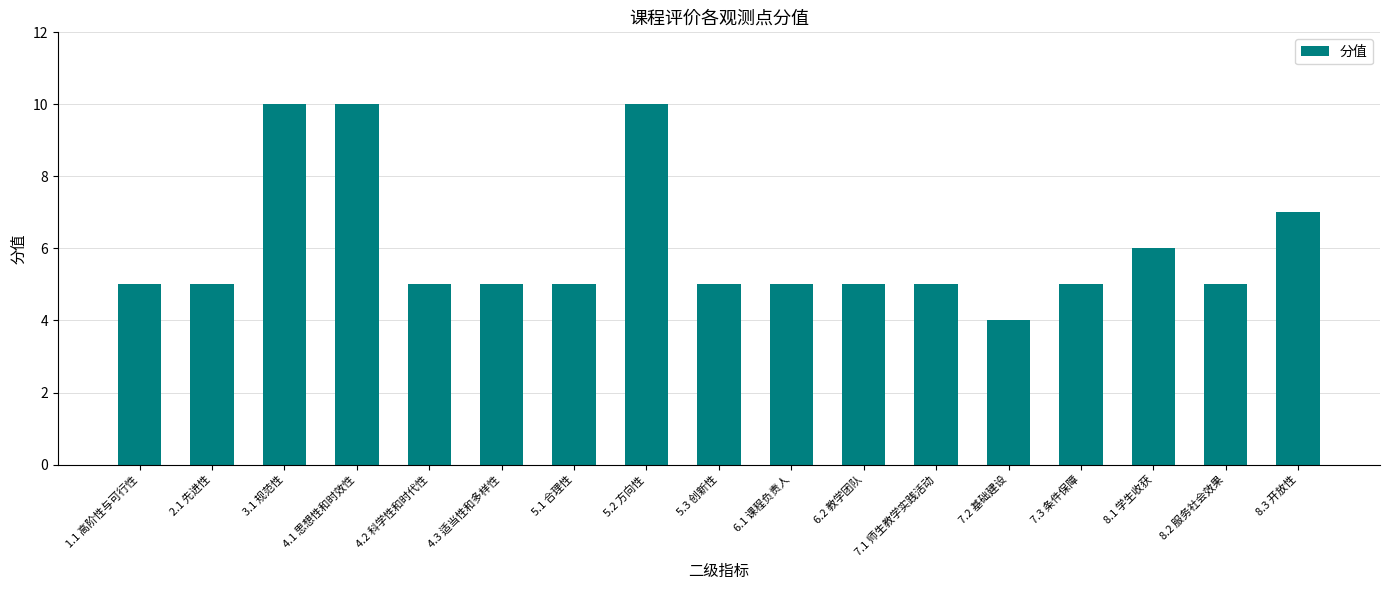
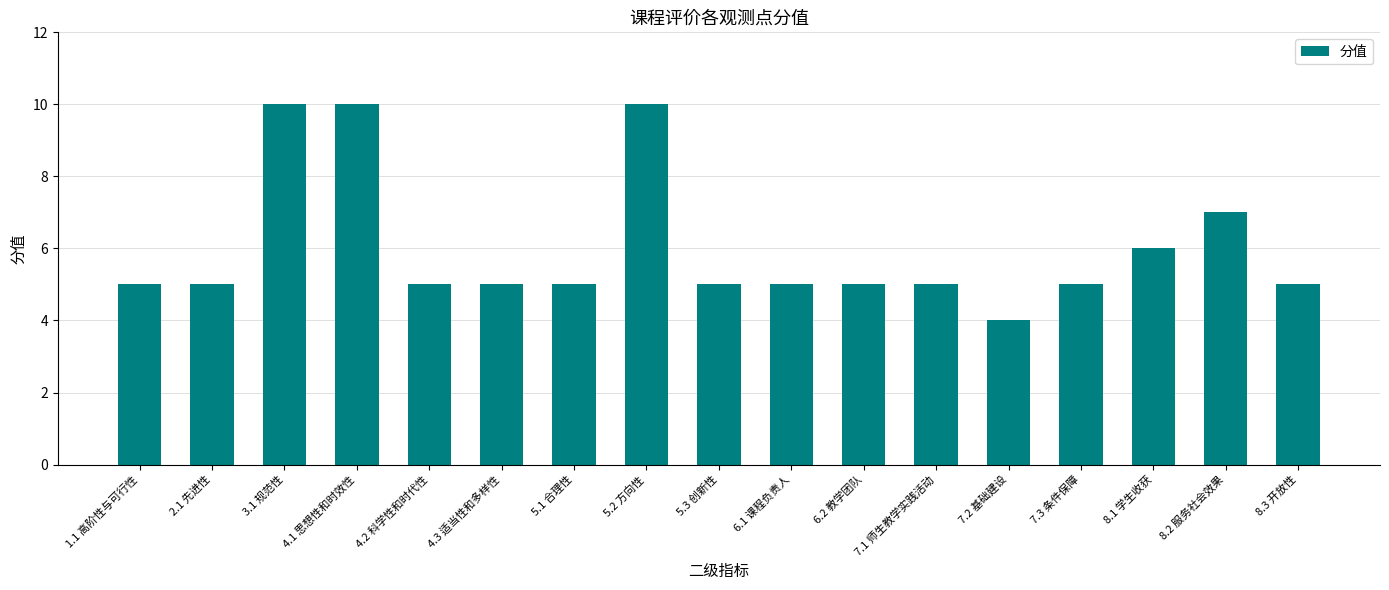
  {
    "1.1 高阶性与可行性": 5,
    "2.1 先进性": 5,
    "3.1 规范性": 10,
    "4.1 思想性和时效性": 10,
    "4.2 科学性和时代性": 5,
    "4.3 适当性和多样性": 5,
    "5.1 合理性": 5,
    "5.2 方向性": 10,
    "5.3 创新性": 5,
    "6.1 课程负责人": 5,
    "6.2 教学团队": 5,
    "7.1 师生教学实践活动": 5,
    "7.2 基础建设": 4,
    "7.3 条件保障": 5,
    "8.1 学生收获": 6,
-   "8.2 服务社会效果": 5,
-   "8.3 开放性": 7
+   "8.2 服务社会效果": 7,
+   "8.3 开放性": 5
  }
